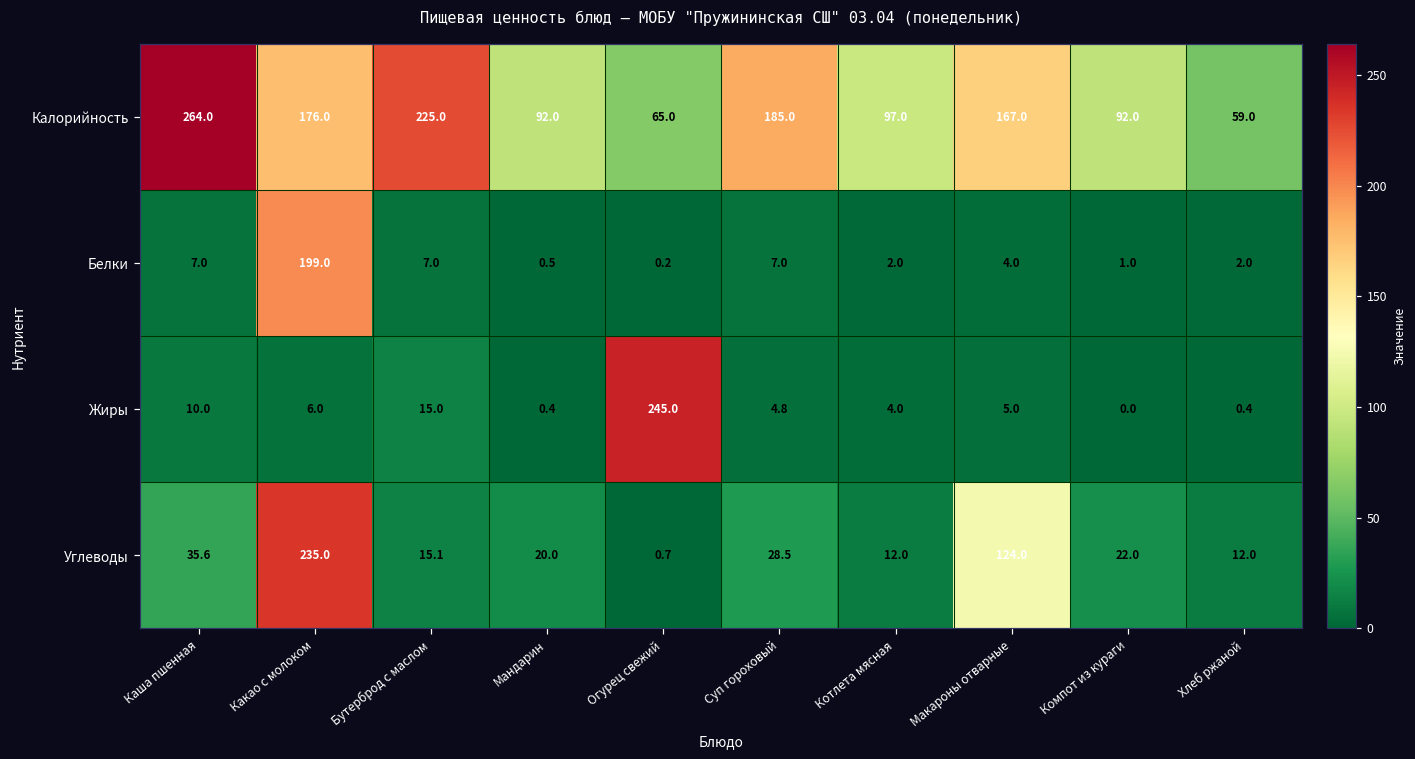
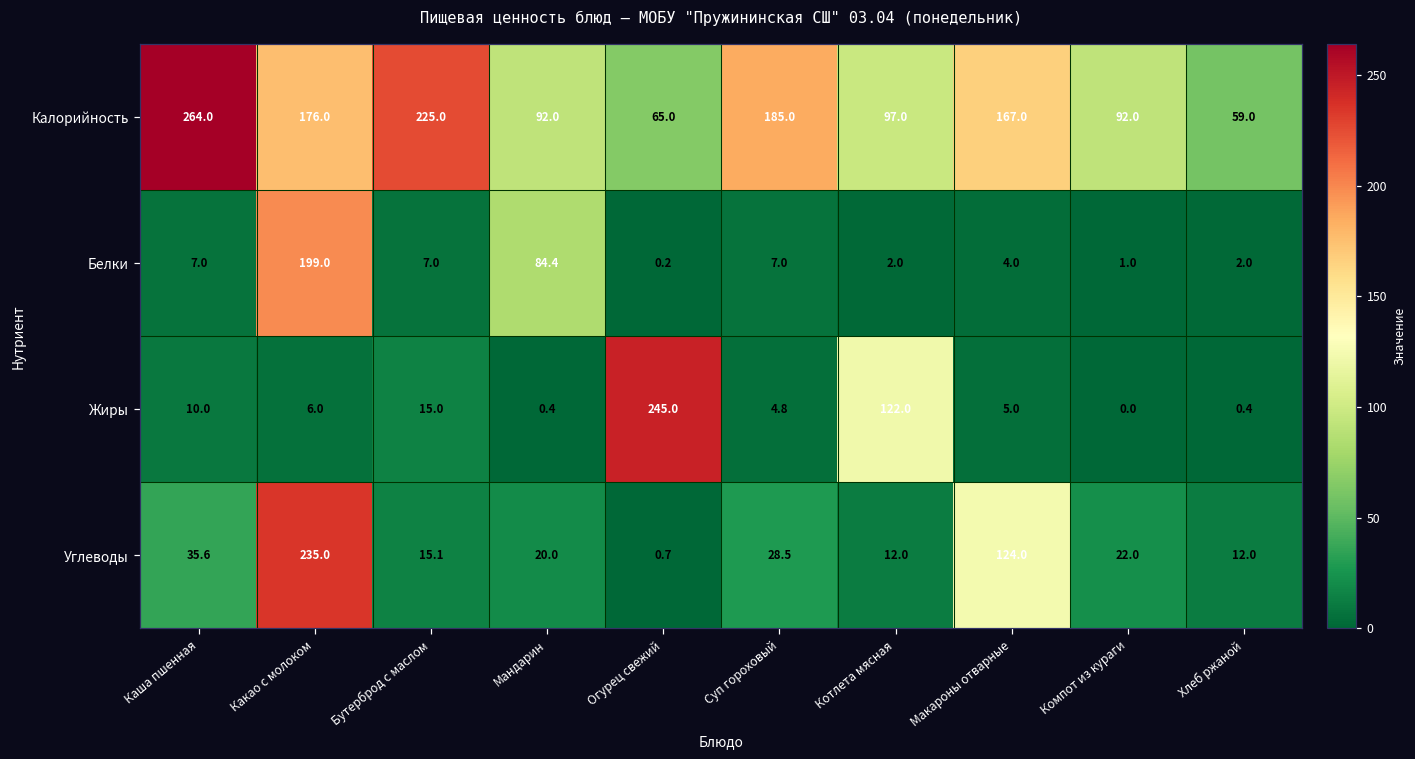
  {
    "Калорийность": {
      "Каша пшенная": 264.0,
      "Какао с молоком": 176.0,
      "Бутерброд с маслом": 225.0,
      "Мандарин": 92.0,
      "Огурец свежий": 65.0,
      "Суп гороховый": 185.0,
      "Котлета мясная": 97.0,
      "Макароны отварные": 167.0,
      "Компот из кураги": 92.0,
      "Хлеб ржаной": 59.0
    },
    "Белки": {
      "Каша пшенная": 7.0,
      "Какао с молоком": 199.0,
      "Бутерброд с маслом": 7.0,
-     "Мандарин": 0.5,
+     "Мандарин": 84.4,
      "Огурец свежий": 0.2,
      "Суп гороховый": 7.0,
      "Котлета мясная": 2.0,
      "Макароны отварные": 4.0,
      "Компот из кураги": 1.0,
      "Хлеб ржаной": 2.0
    },
    "Жиры": {
      "Каша пшенная": 10.0,
      "Какао с молоком": 6.0,
      "Бутерброд с маслом": 15.0,
      "Мандарин": 0.4,
      "Огурец свежий": 245.0,
      "Суп гороховый": 4.8,
-     "Котлета мясная": 4.0,
+     "Котлета мясная": 122.0,
      "Макароны отварные": 5.0,
      "Компот из кураги": 0.0,
      "Хлеб ржаной": 0.4
    },
    "Углеводы": {
      "Каша пшенная": 35.6,
      "Какао с молоком": 235.0,
      "Бутерброд с маслом": 15.1,
      "Мандарин": 20.0,
      "Огурец свежий": 0.7,
      "Суп гороховый": 28.5,
      "Котлета мясная": 12.0,
      "Макароны отварные": 124.0,
      "Компот из кураги": 22.0,
      "Хлеб ржаной": 12.0
    }
  }
